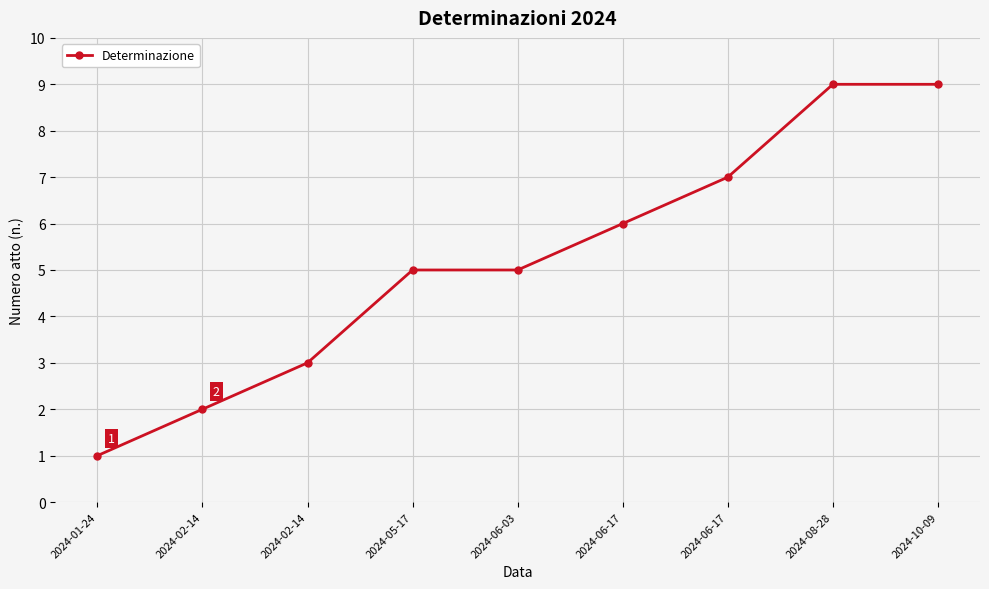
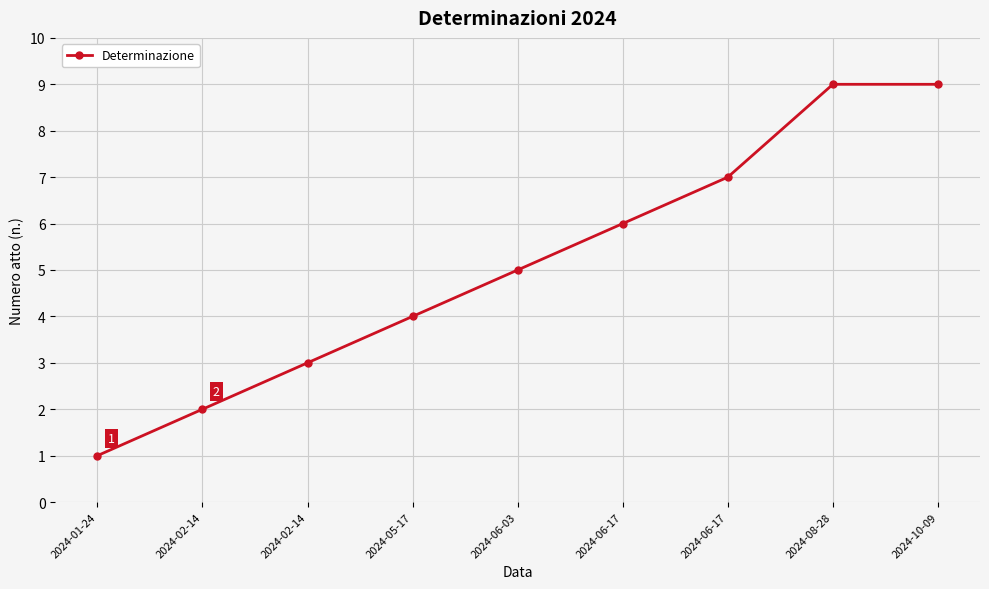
  {
-   "2024-05-17": 5,
+   "2024-05-17": 4,
    "2024-06-03": 5,
    "2024-08-28": 9,
    "2024-10-09": 9
  }
